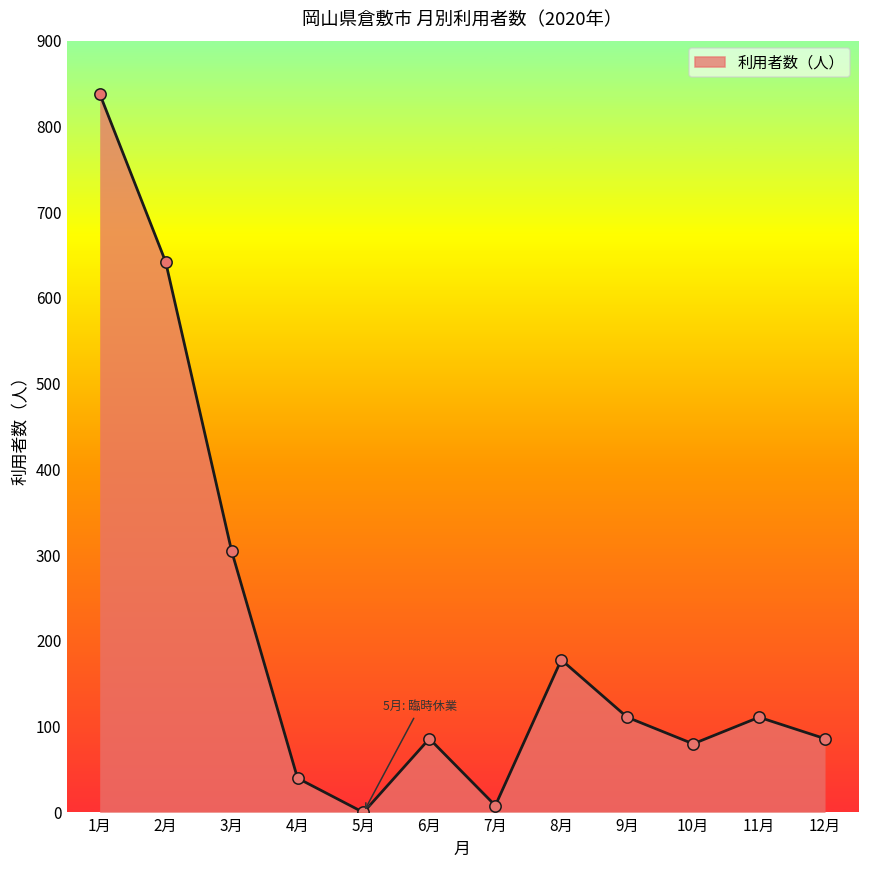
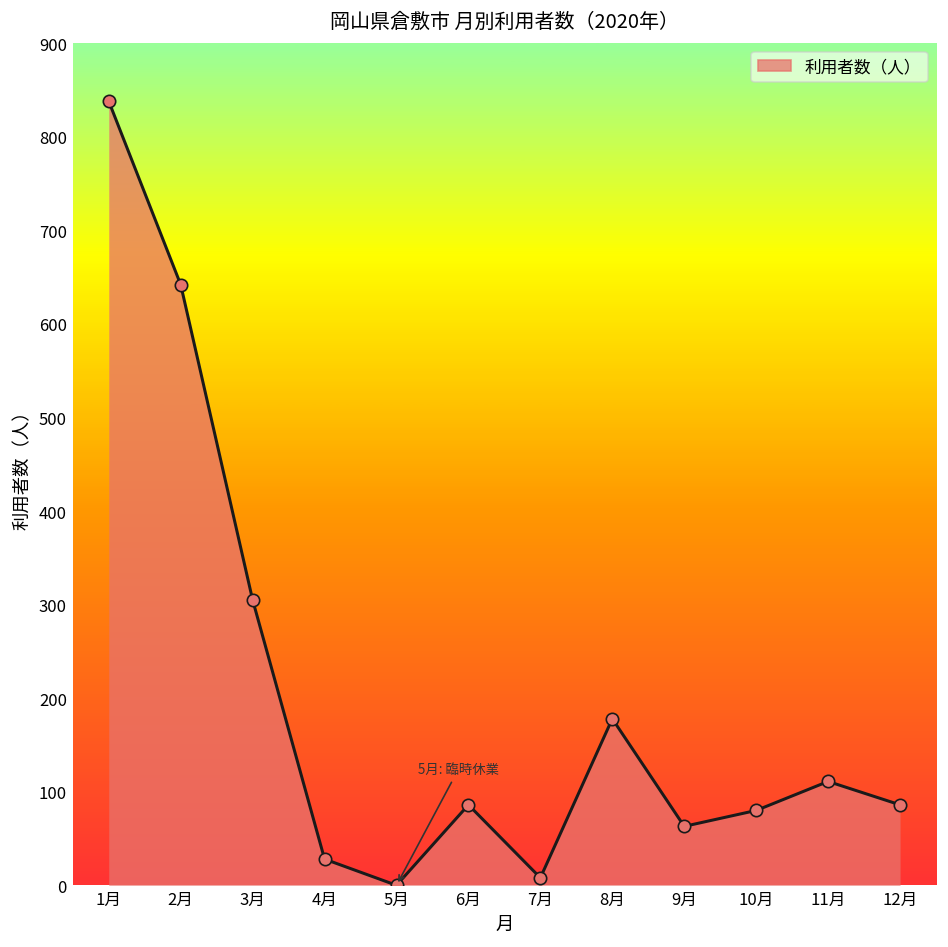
  {
    "1月": 840,
    "2月": 640,
    "3月": 310,
-   "4月": 40,
+   "4月": 30,
    "5月": 0,
    "7月": 10,
    "8月": 180,
-   "9月": 110,
+   "9月": 60,
    "10月": 80,
    "11月": 110,
    "12月": 90
  }
